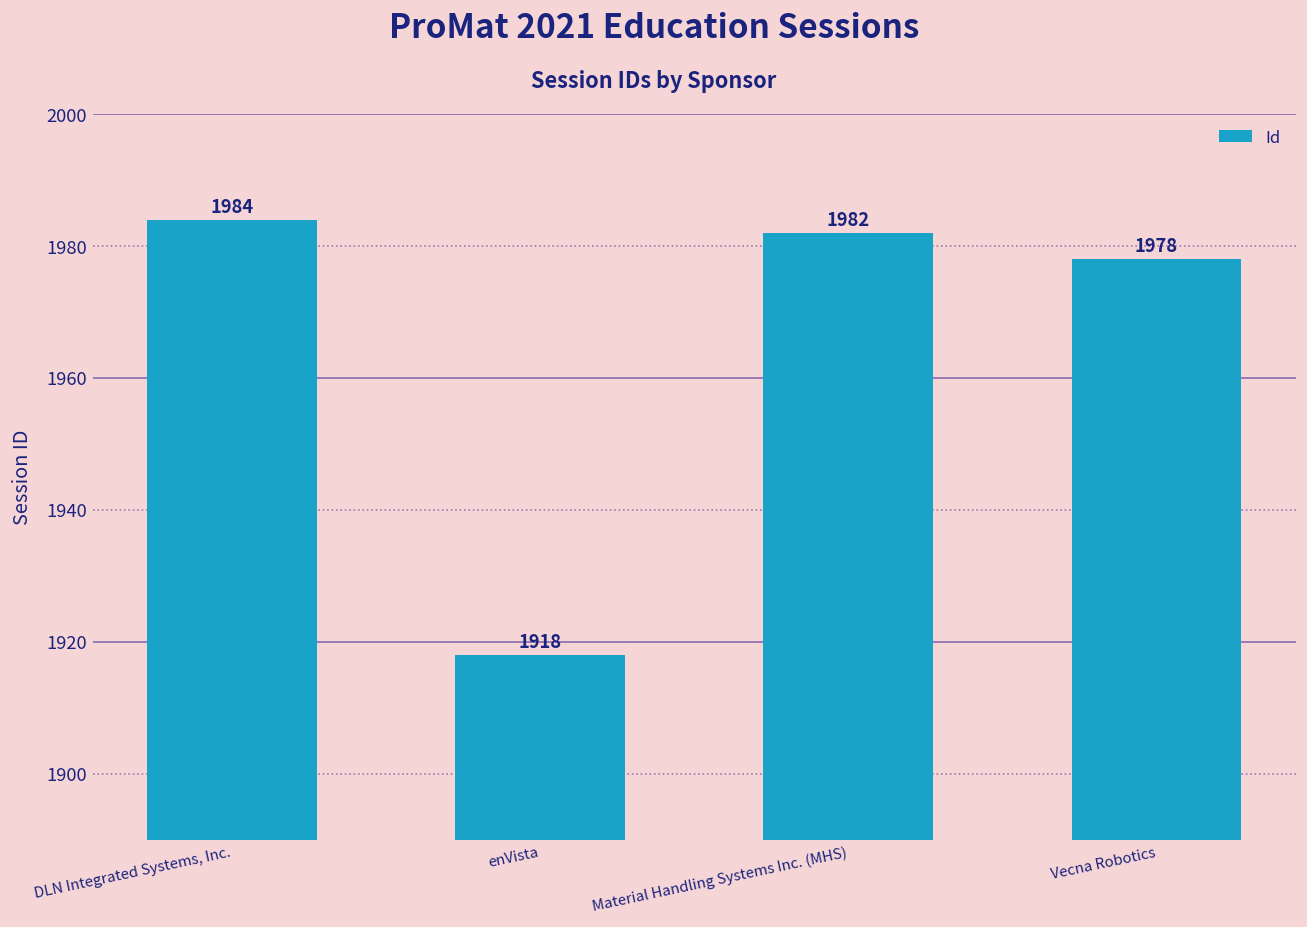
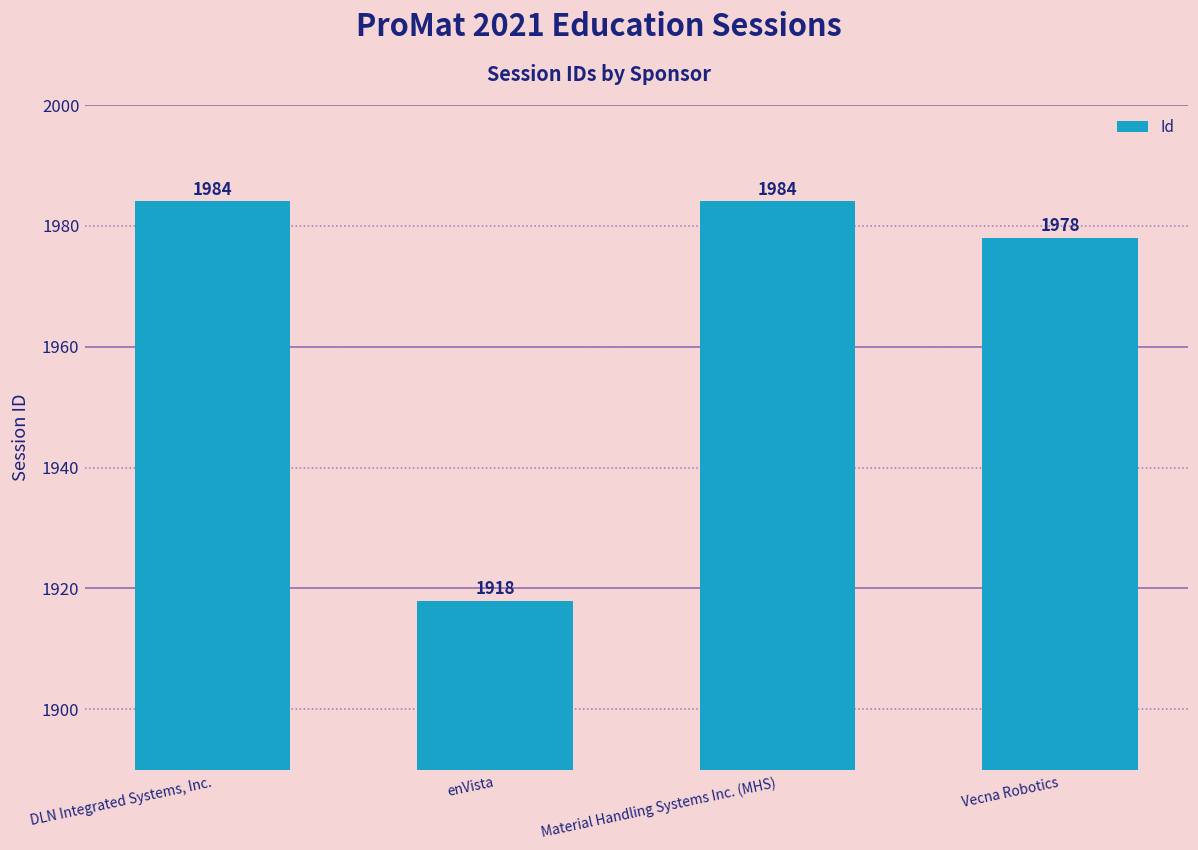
  {
    "DLN Integrated Systems, Inc.": 1984,
    "enVista": 1918,
-   "Material Handling Systems Inc. (MHS)": 1982,
+   "Material Handling Systems Inc. (MHS)": 1984,
    "Vecna Robotics": 1978
  }
